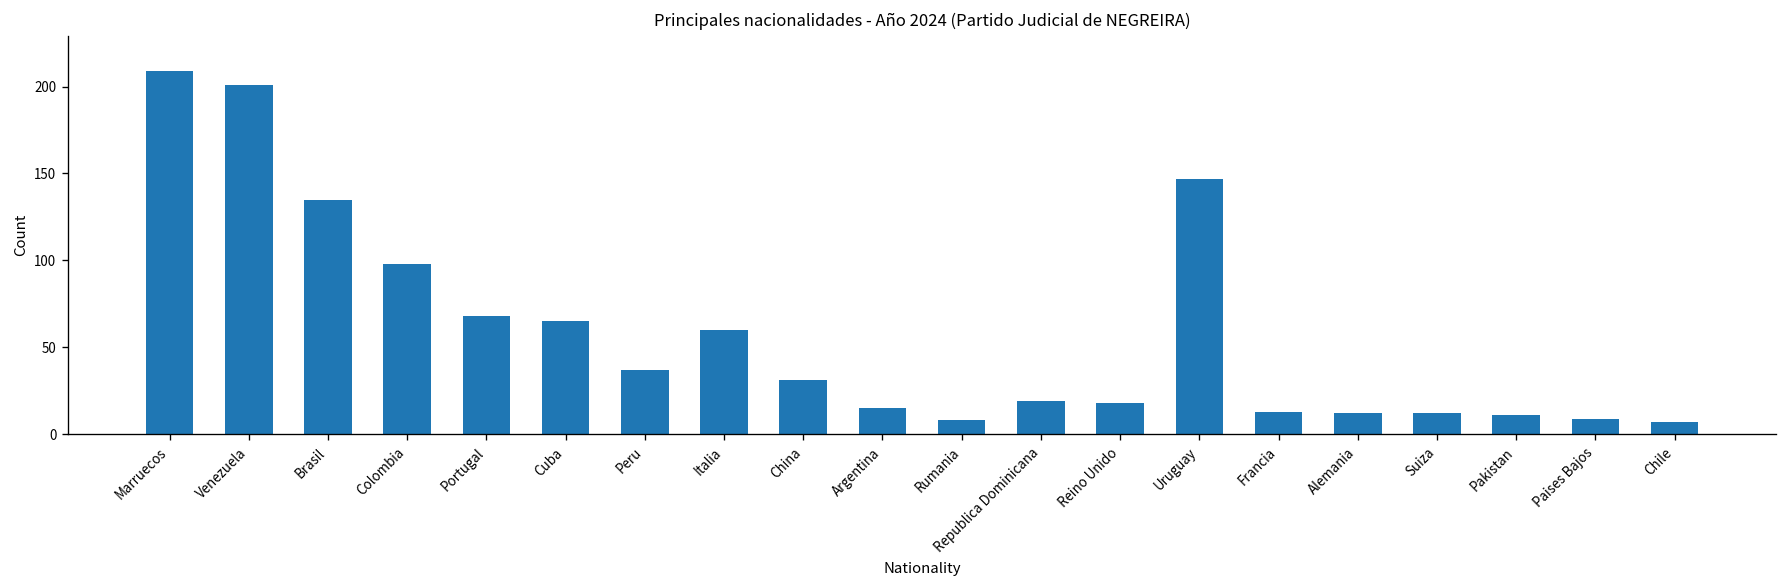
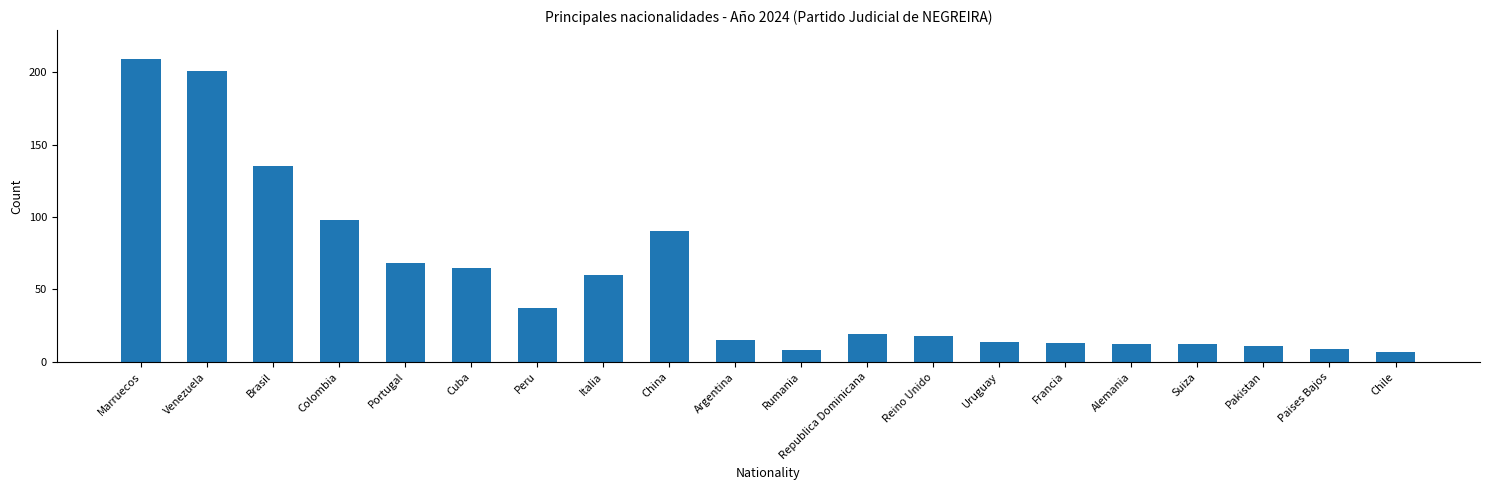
  {
    "Marruecos": 209,
    "Venezuela": 201,
    "Brasil": 135,
    "Colombia": 98,
    "Portugal": 68,
    "Cuba": 65,
    "Peru": 37,
    "Italia": 60,
-   "China": 31,
+   "China": 90,
    "Argentina": 15,
    "Rumania": 8,
    "Republica Dominicana": 19,
    "Reino Unido": 18,
-   "Uruguay": 147,
+   "Uruguay": 14,
    "Francia": 13,
    "Alemania": 12,
    "Suiza": 12,
    "Pakistan": 11,
    "Paises Bajos": 9,
    "Chile": 7
  }
